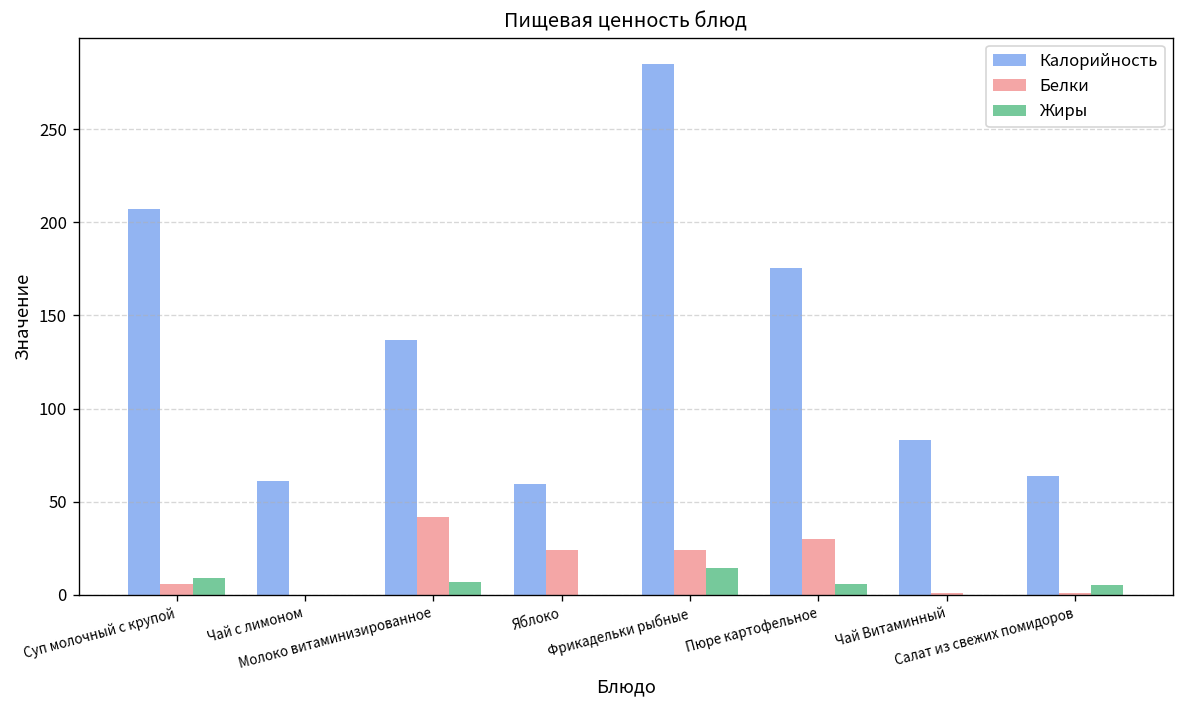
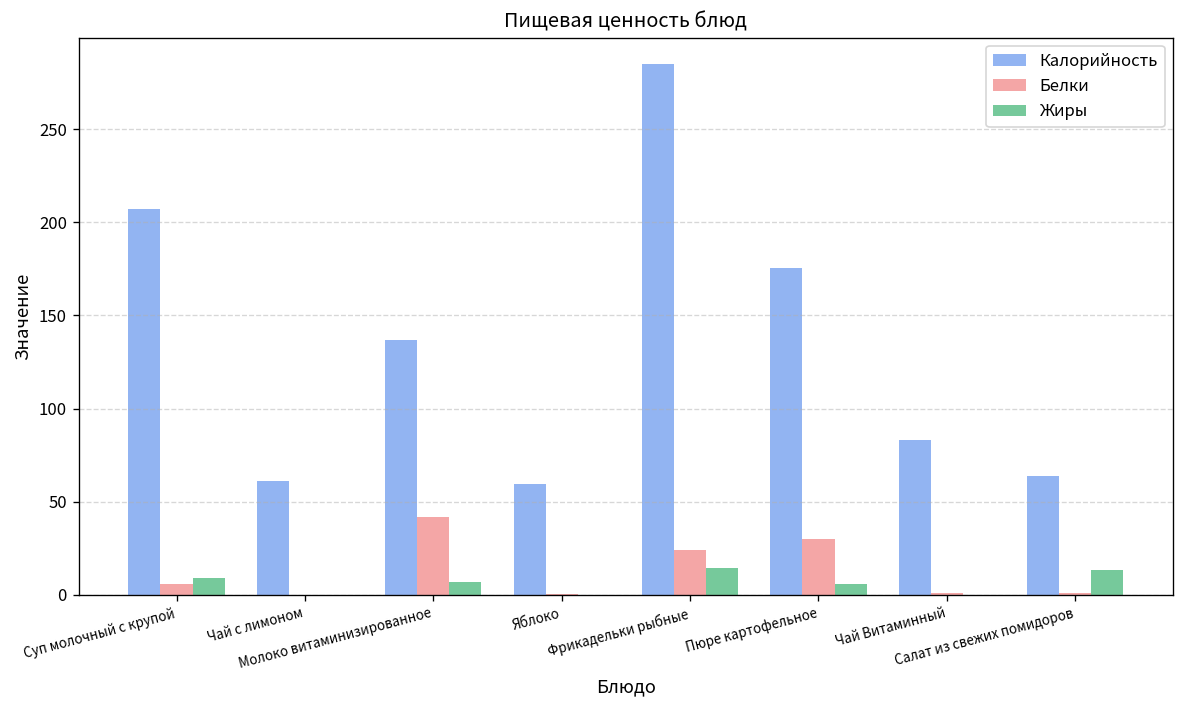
  {
    "Калорийность": {
      "Суп молочный с крупой": 207,
      "Чай с лимоном": 61,
      "Молоко витаминизированное": 137,
      "Яблоко": 59,
      "Фрикадельки рыбные": 285,
      "Пюре картофельное": 176,
      "Чай Витаминный": 83,
      "Салат из свежих помидоров": 64
    },
    "Белки": {
      "Суп молочный с крупой": 6,
      "Молоко витаминизированное": 42,
-     "Яблоко": 24,
+     "Яблоко": 0,
      "Фрикадельки рыбные": 24,
      "Пюре картофельное": 30
    },
    "Жиры": {
      "Суп молочный с крупой": 9,
      "Чай с лимоном": 0,
      "Молоко витаминизированное": 7,
      "Яблоко": 0,
      "Фрикадельки рыбные": 14,
      "Пюре картофельное": 6,
-     "Салат из свежих помидоров": 5
+     "Салат из свежих помидоров": 13
    }
  }
